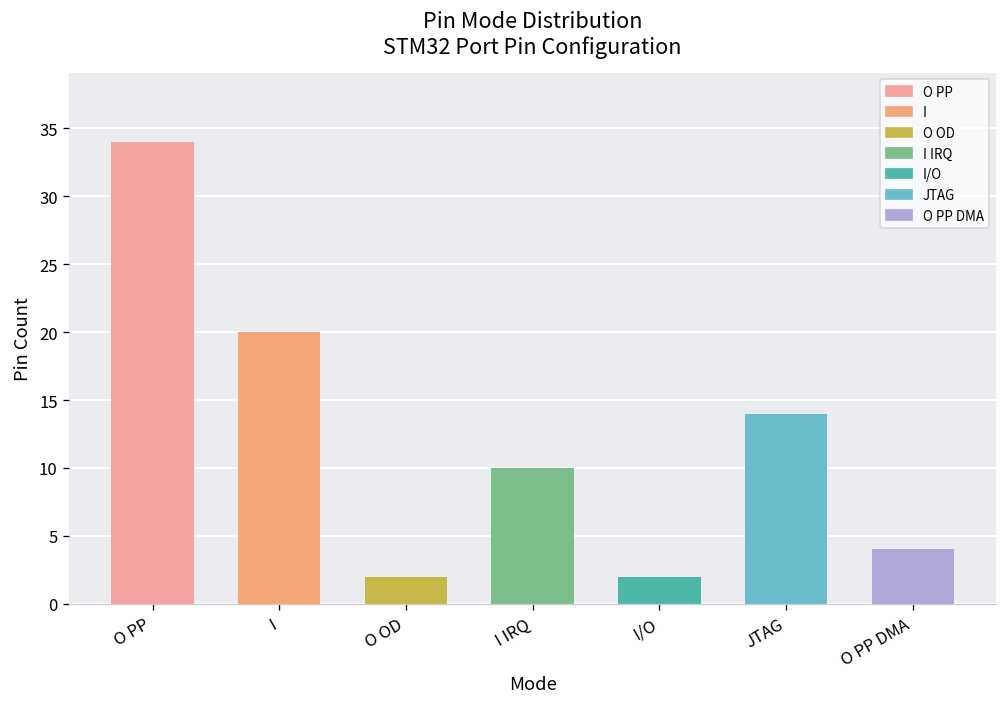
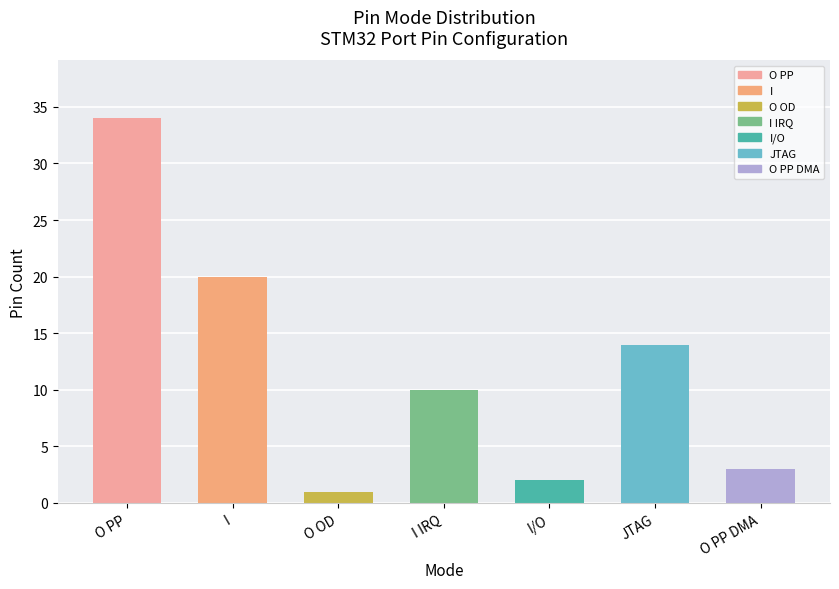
  {
    "O PP": 34,
    "I": 20,
-   "O OD": 2,
+   "O OD": 1,
    "I IRQ": 10,
    "I/O": 2,
    "JTAG": 14,
-   "O PP DMA": 4
+   "O PP DMA": 3
  }
